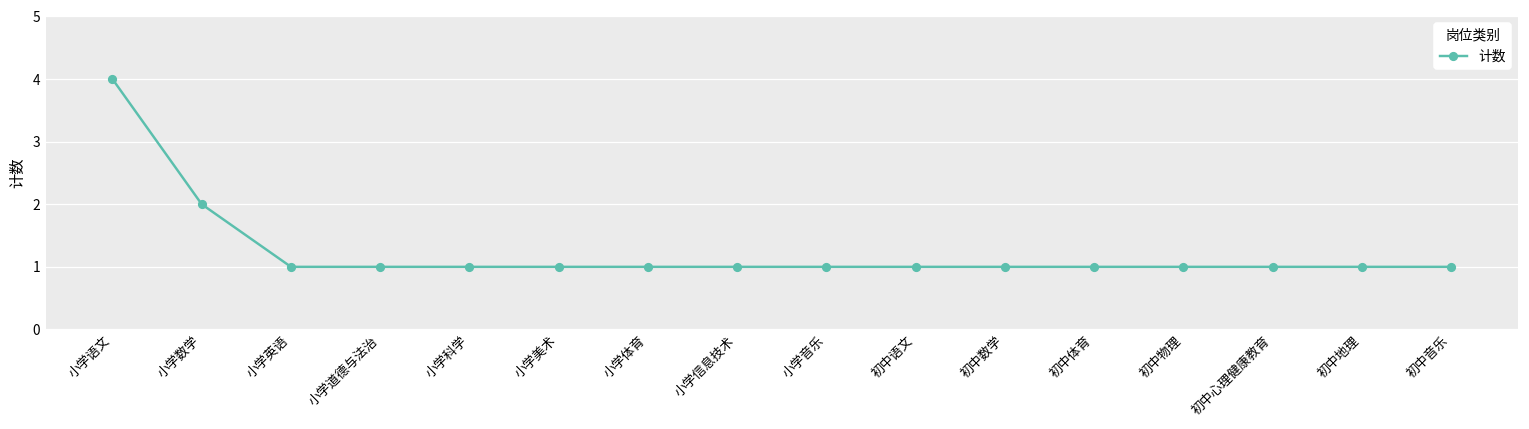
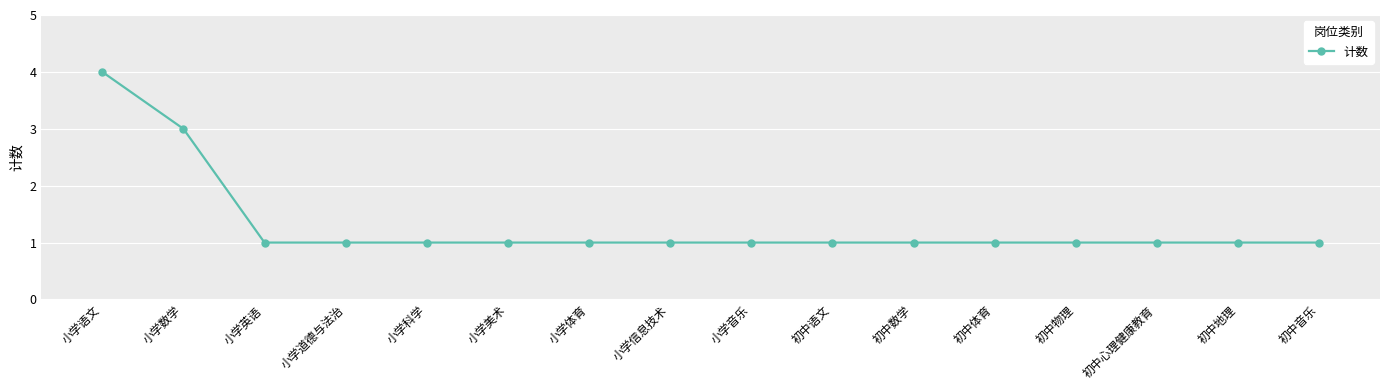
  {
    "小学语文": 4,
-   "小学数学": 2,
+   "小学数学": 3,
    "小学英语": 1,
    "小学道德与法治": 1,
    "小学科学": 1,
    "小学美术": 1,
    "小学体育": 1,
    "小学信息技术": 1,
    "小学音乐": 1,
    "初中语文": 1,
    "初中数学": 1,
    "初中体育": 1,
    "初中物理": 1,
    "初中心理健康教育": 1,
    "初中地理": 1,
    "初中音乐": 1
  }
